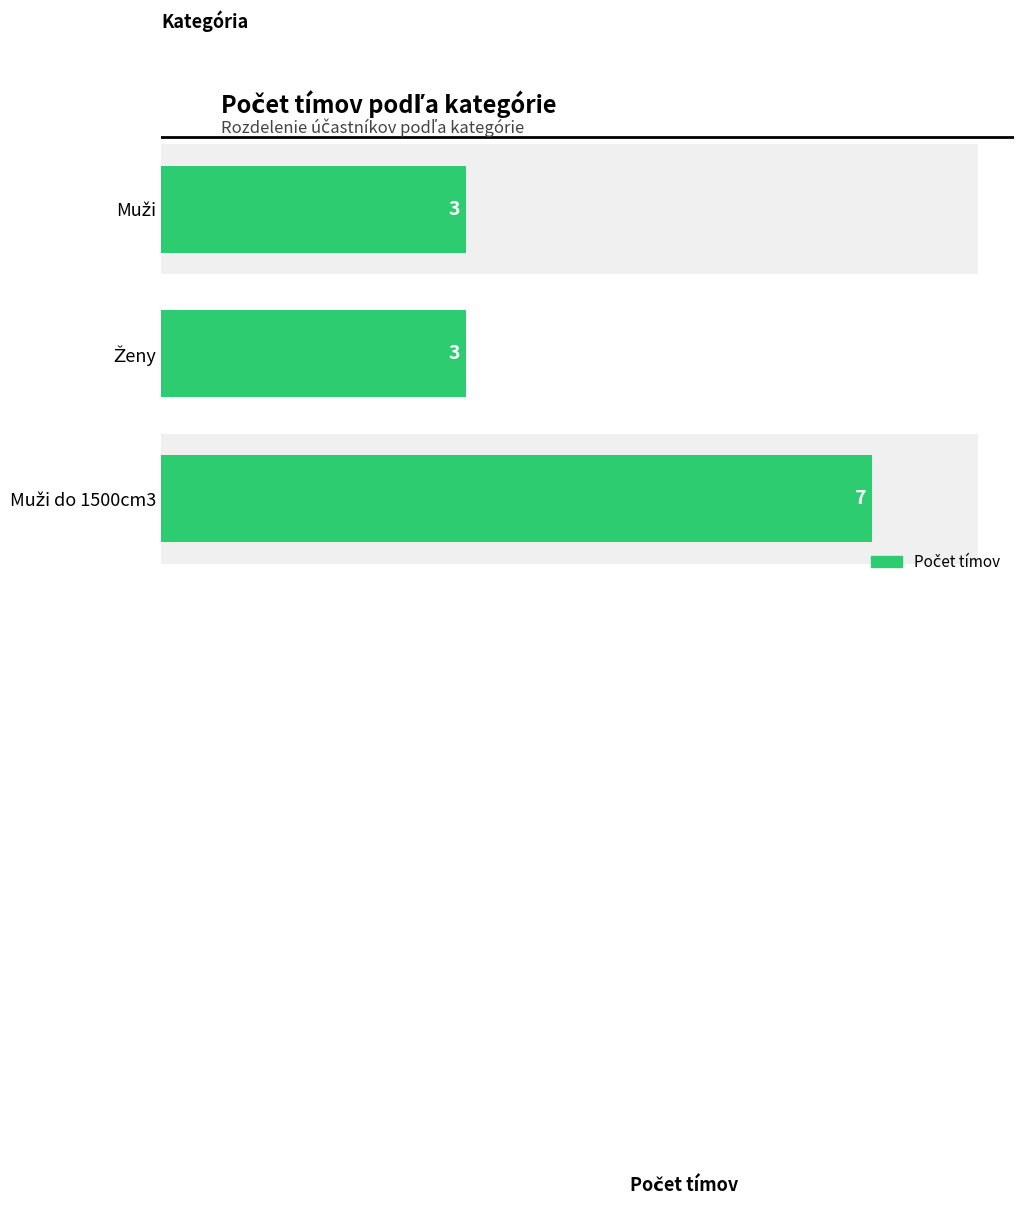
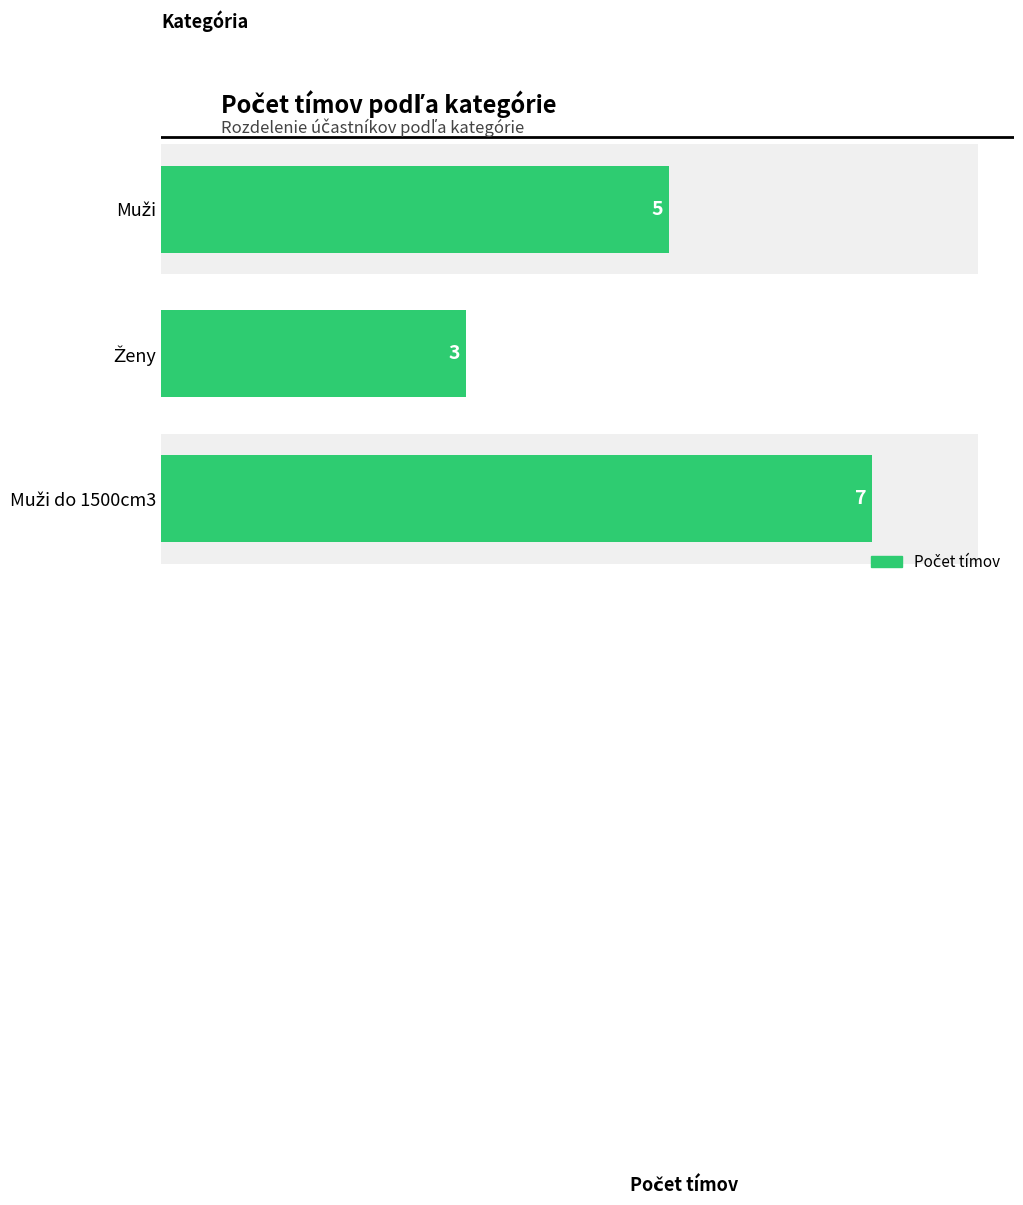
  {
    "Počet tímov": {
-     "Muži": 3
+     "Muži": 5
    }
  }
